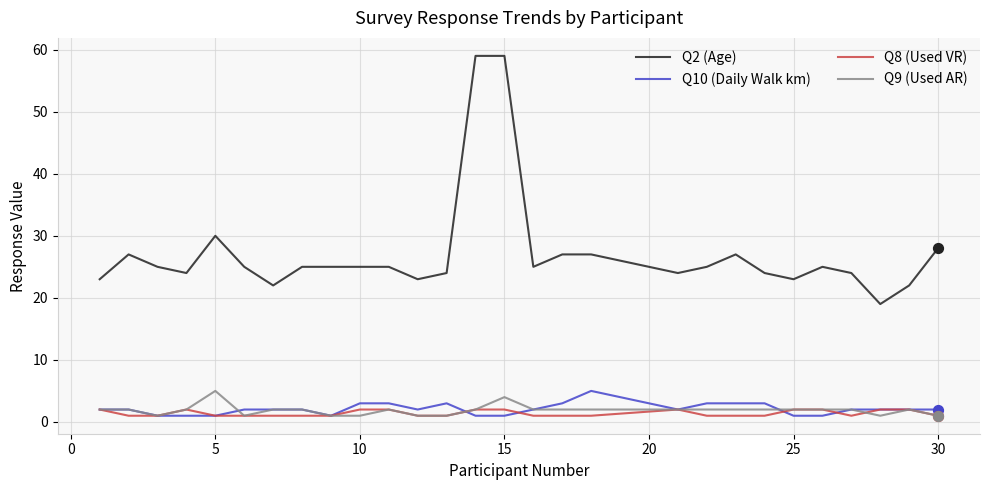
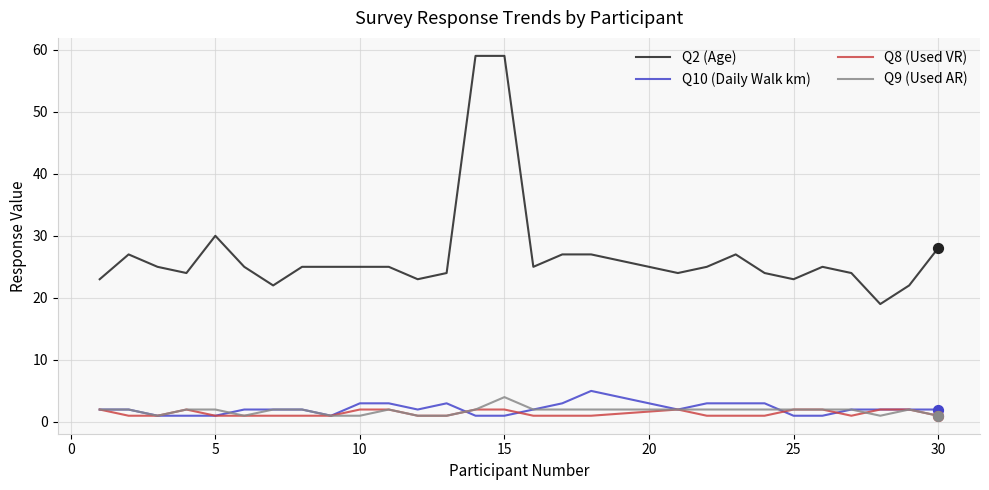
  {
    "Q9 (Used AR)": {
-     "5": 5,
+     "5": 2,
      "10": 1,
      "15": 4
    }
  }
